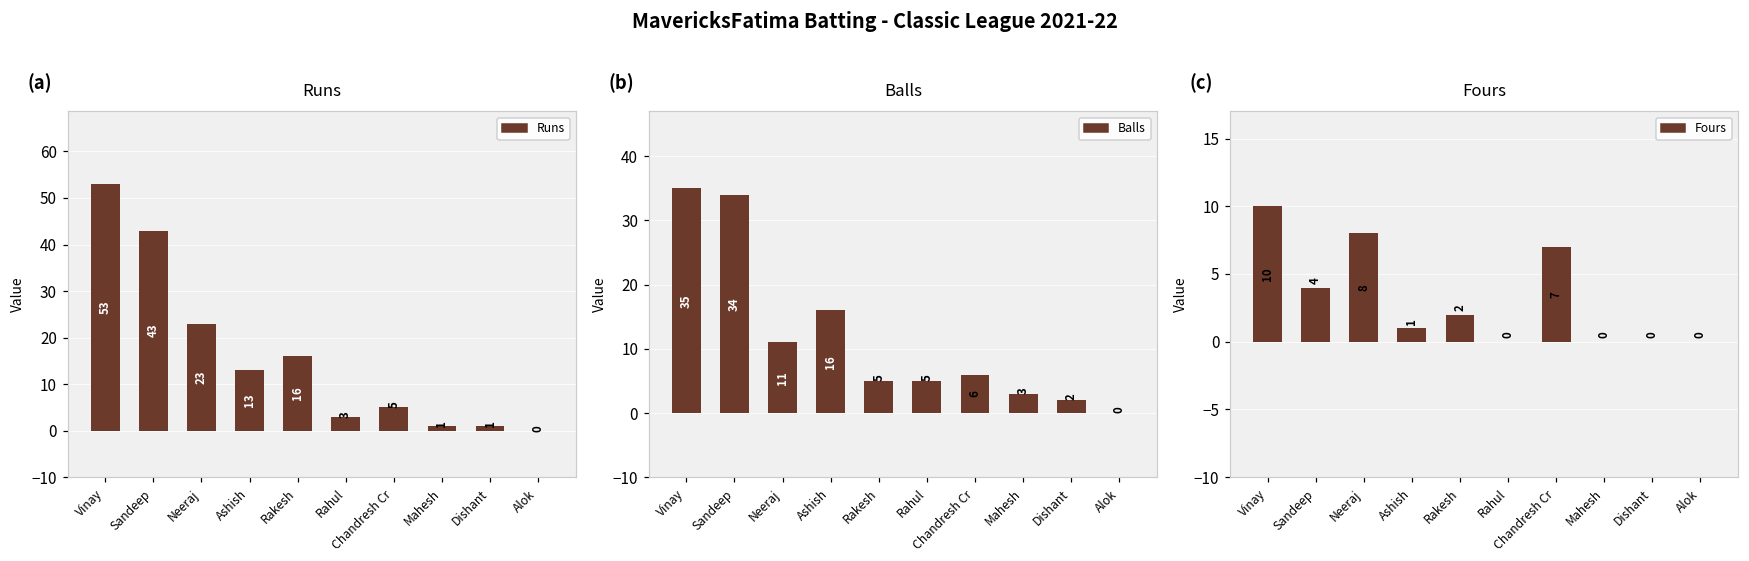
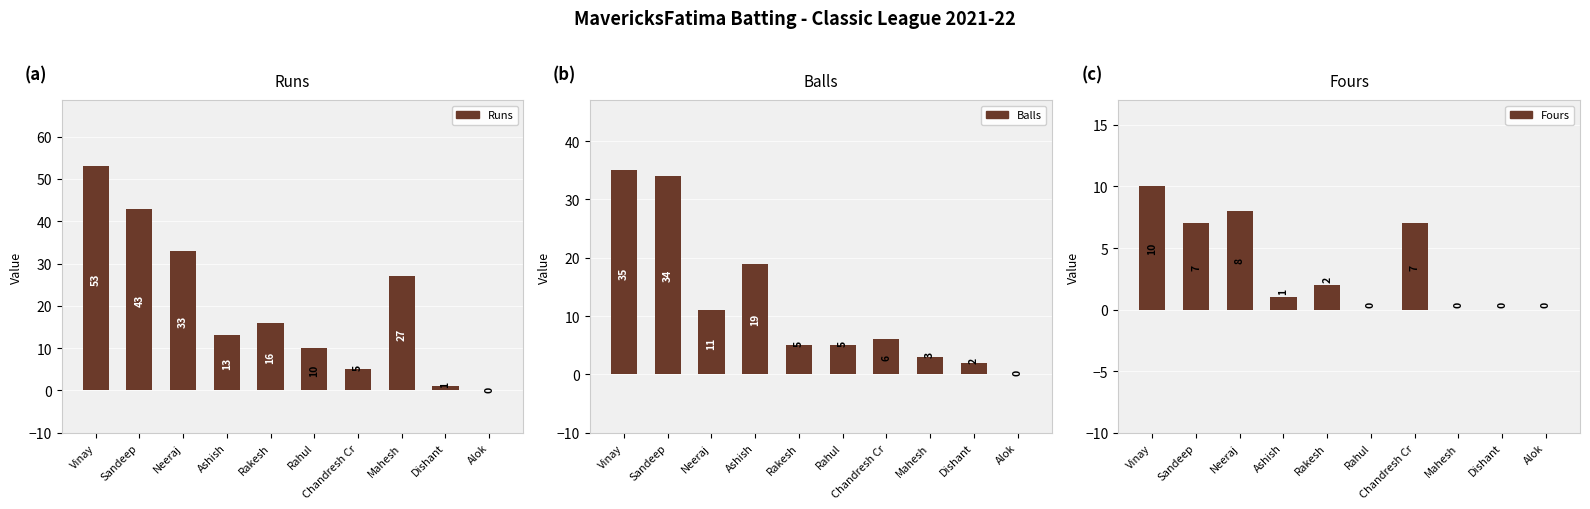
  {
    "Runs": {
      "Vinay": 53,
      "Sandeep": 43,
-     "Neeraj": 23,
+     "Neeraj": 33,
      "Ashish": 13,
      "Rakesh": 16,
-     "Rahul": 3,
+     "Rahul": 10,
      "Chandresh Cr": 5,
-     "Mahesh": 1,
+     "Mahesh": 27,
      "Dishant": 1,
      "Alok": 0
    },
    "Balls": {
      "Vinay": 35,
      "Sandeep": 34,
      "Neeraj": 11,
-     "Ashish": 16,
+     "Ashish": 19,
      "Rakesh": 5,
      "Rahul": 5,
      "Chandresh Cr": 6,
      "Mahesh": 3,
      "Dishant": 2,
      "Alok": 0
    },
    "Fours": {
      "Vinay": 10,
-     "Sandeep": 4,
+     "Sandeep": 7,
      "Neeraj": 8,
      "Ashish": 1,
      "Rakesh": 2,
      "Rahul": 0,
      "Chandresh Cr": 7,
      "Mahesh": 0,
      "Dishant": 0,
      "Alok": 0
    }
  }
